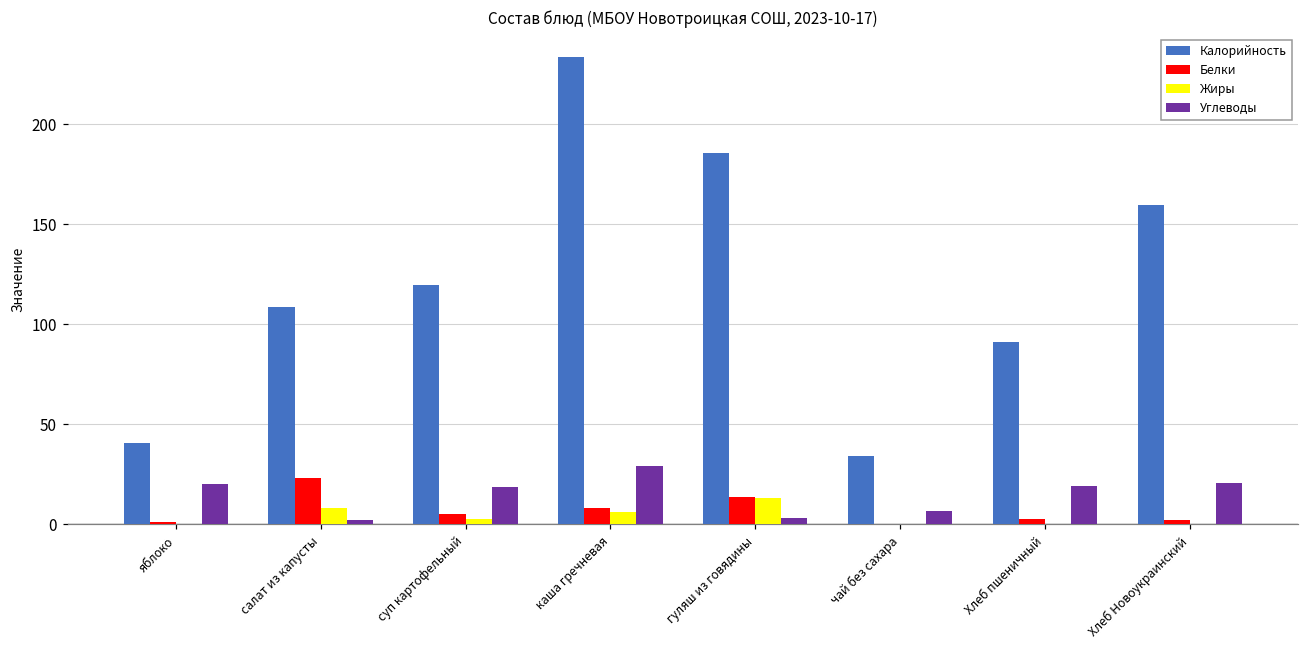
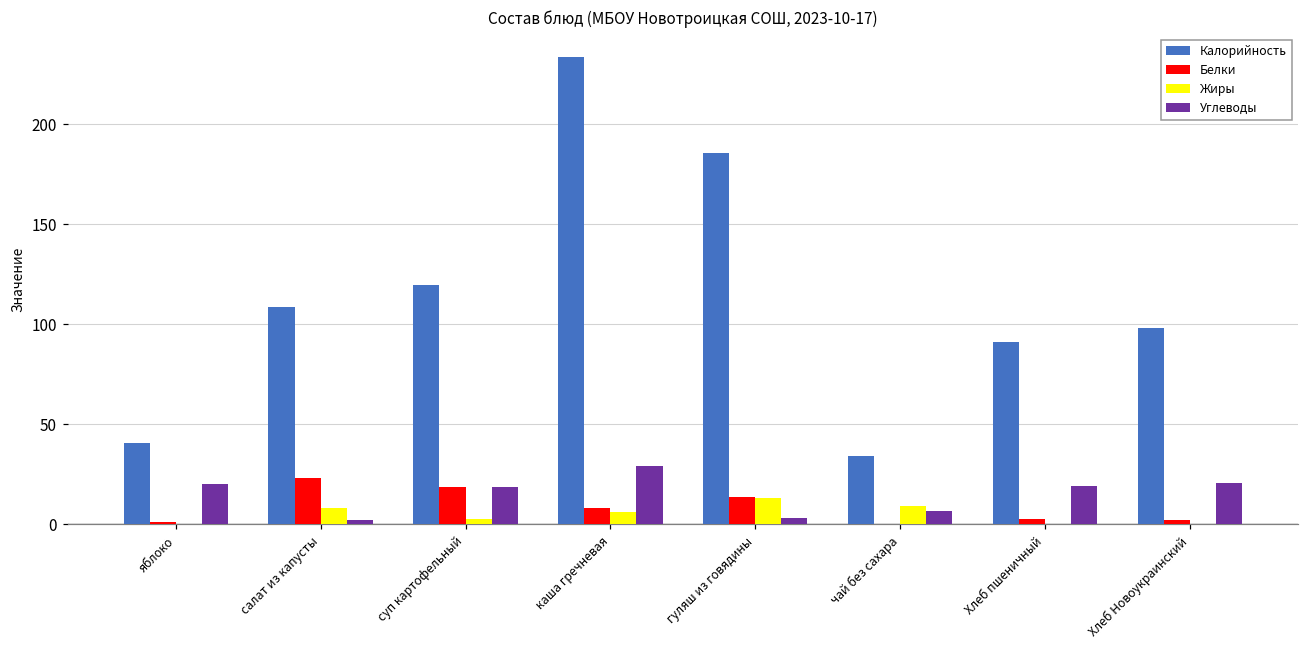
  {
    "Калорийность": {
      "яблоко": 41,
      "салат из капусты": 109,
      "суп картофельный": 120,
      "каша гречневая": 234,
      "гуляш из говядины": 186,
      "чай без сахара": 34,
      "Хлеб пшеничный": 91,
-     "Хлеб Новоукраинский": 160
+     "Хлеб Новоукраинский": 98
    },
    "Белки": {
      "салат из капусты": 23,
-     "суп картофельный": 5,
+     "суп картофельный": 19,
      "каша гречневая": 8,
      "гуляш из говядины": 14,
      "Хлеб пшеничный": 3,
      "Хлеб Новоукраинский": 2
    },
    "Жиры": {
      "салат из капусты": 8,
      "суп картофельный": 3,
      "каша гречневая": 6,
      "гуляш из говядины": 13,
-     "чай без сахара": 0
+     "чай без сахара": 9
    },
    "Углеводы": {
      "яблоко": 20,
      "салат из капусты": 2,
      "суп картофельный": 19,
      "каша гречневая": 29,
      "гуляш из говядины": 3,
      "чай без сахара": 7,
      "Хлеб пшеничный": 19,
      "Хлеб Новоукраинский": 21
    }
  }
